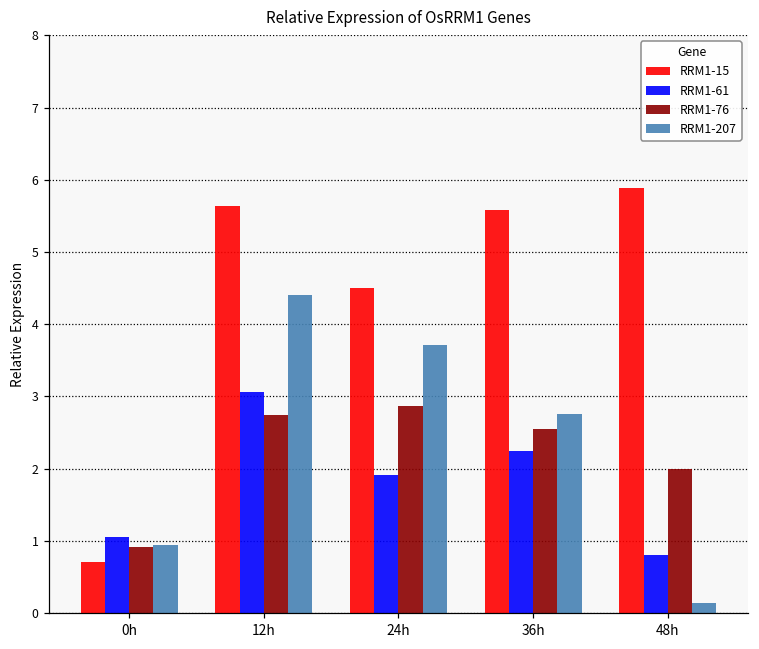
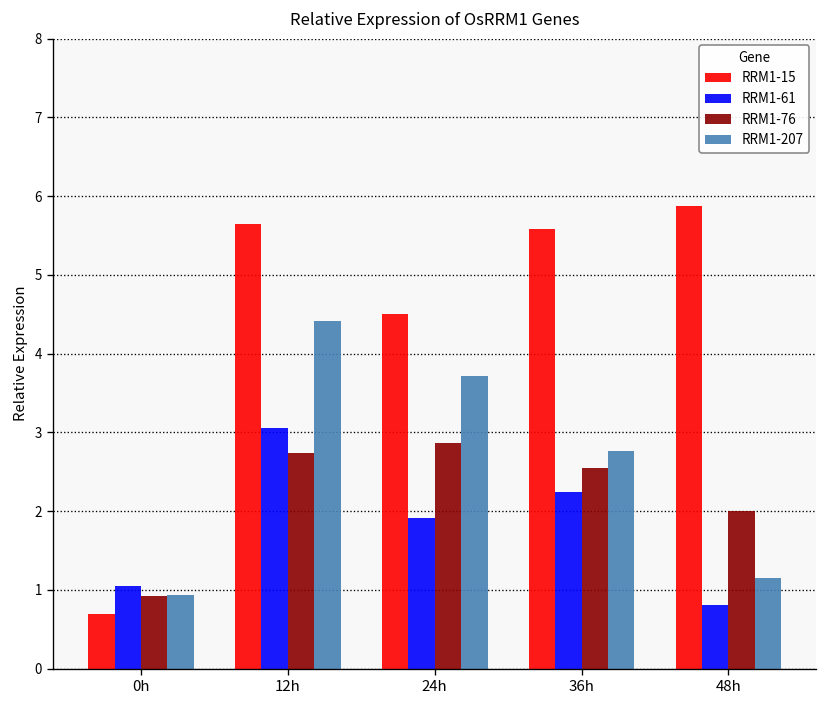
  {
    "RRM1-15": {
      "0h": 0.7,
      "12h": 5.6,
      "24h": 4.5,
      "36h": 5.6,
      "48h": 5.9
    },
    "RRM1-61": {
      "0h": 1.0,
      "12h": 3.1,
      "24h": 1.9,
      "36h": 2.2,
      "48h": 0.8
    },
    "RRM1-76": {
      "0h": 0.9,
      "12h": 2.7,
      "24h": 2.9,
      "36h": 2.6,
      "48h": 2.0
    },
    "RRM1-207": {
      "0h": 0.9,
      "12h": 4.4,
      "24h": 3.7,
      "36h": 2.8,
-     "48h": 0.1
+     "48h": 1.2
    }
  }
